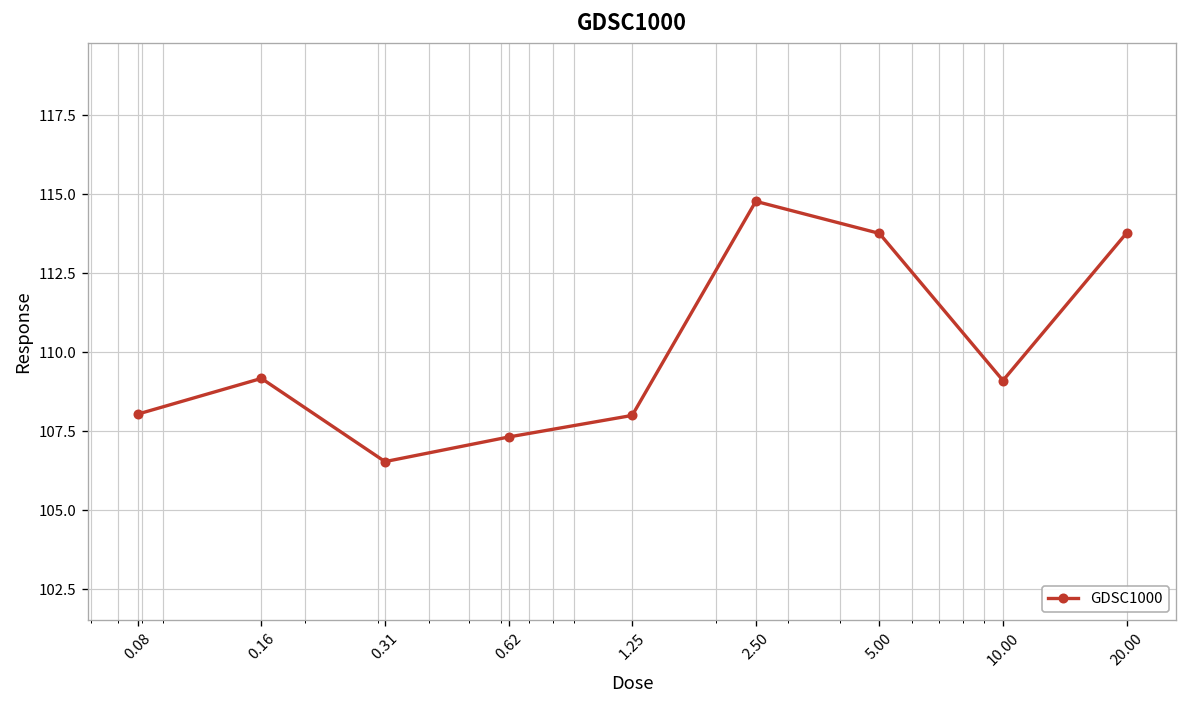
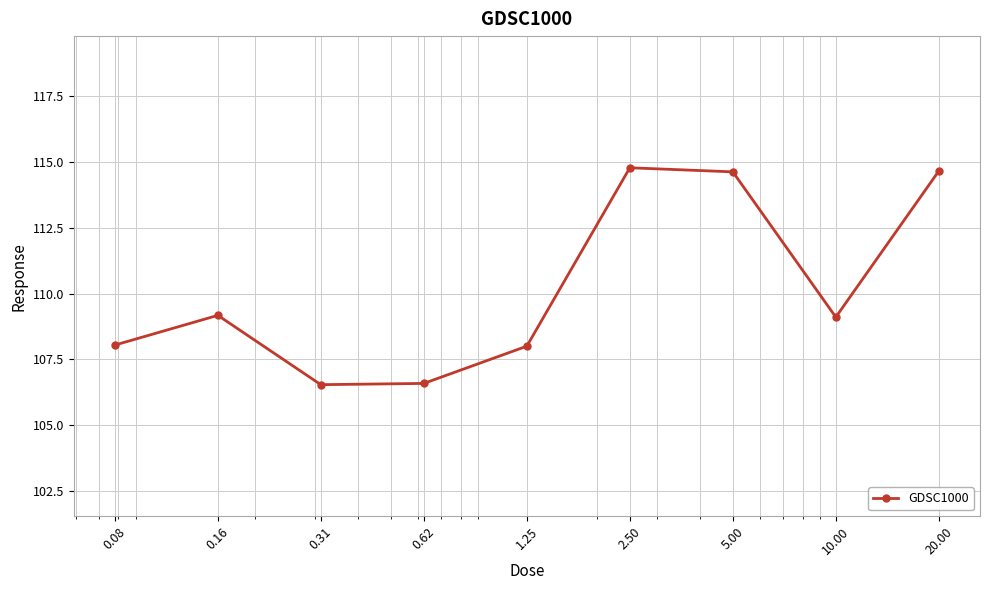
  {
    "0.08": 108.0,
    "0.16": 109.2,
    "0.31": 106.5,
-   "0.62": 107.3,
+   "0.62": 106.6,
    "1.25": 108.0,
    "2.50": 114.8,
-   "5.00": 113.8,
+   "5.00": 114.6,
    "10.00": 109.1,
-   "20.00": 113.8
+   "20.00": 114.7
  }
